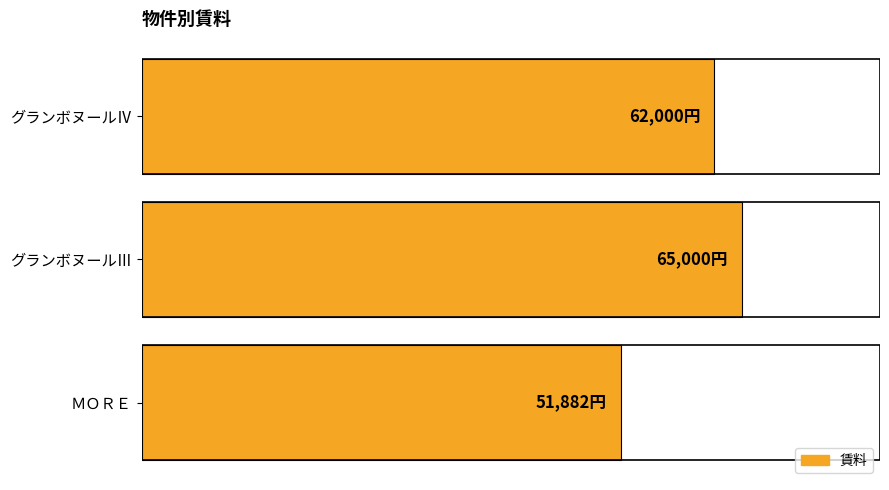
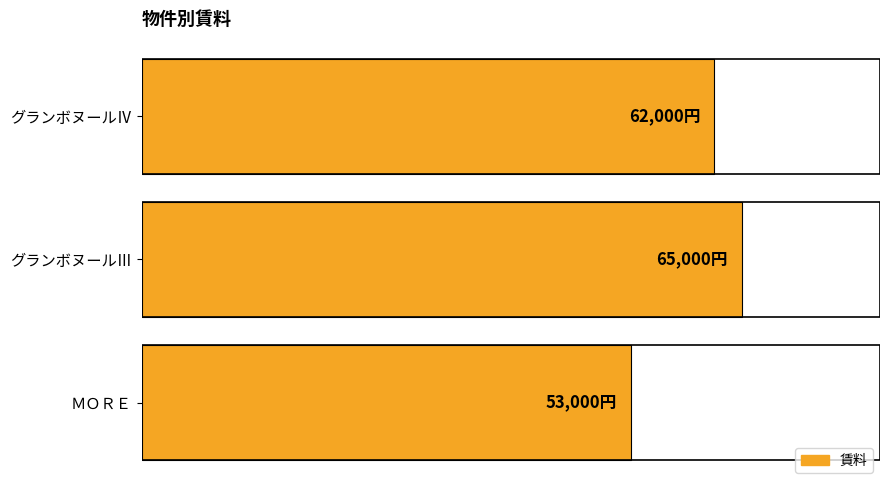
  {
    "グランボヌールⅣ": "62,000円",
    "グランボヌールⅢ": "65,000円",
-   "ＭＯＲＥ": "51,882円"
+   "ＭＯＲＥ": "53,000円"
  }
